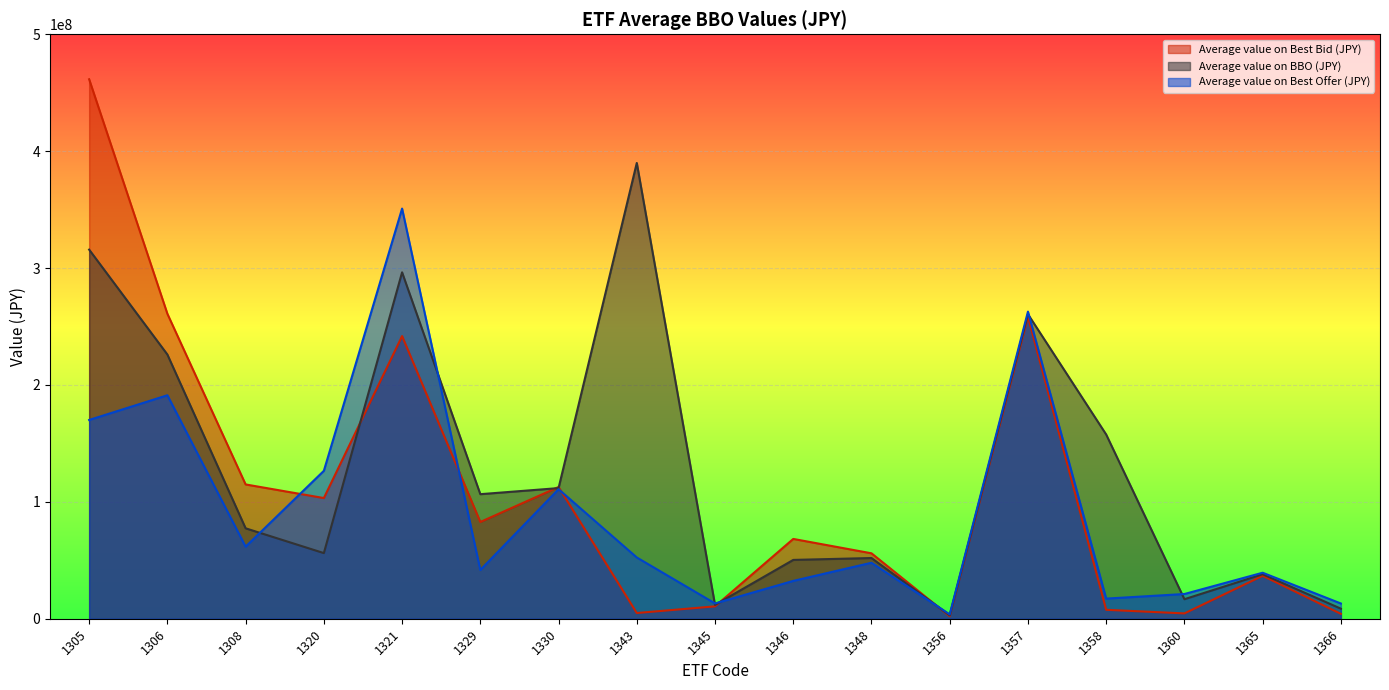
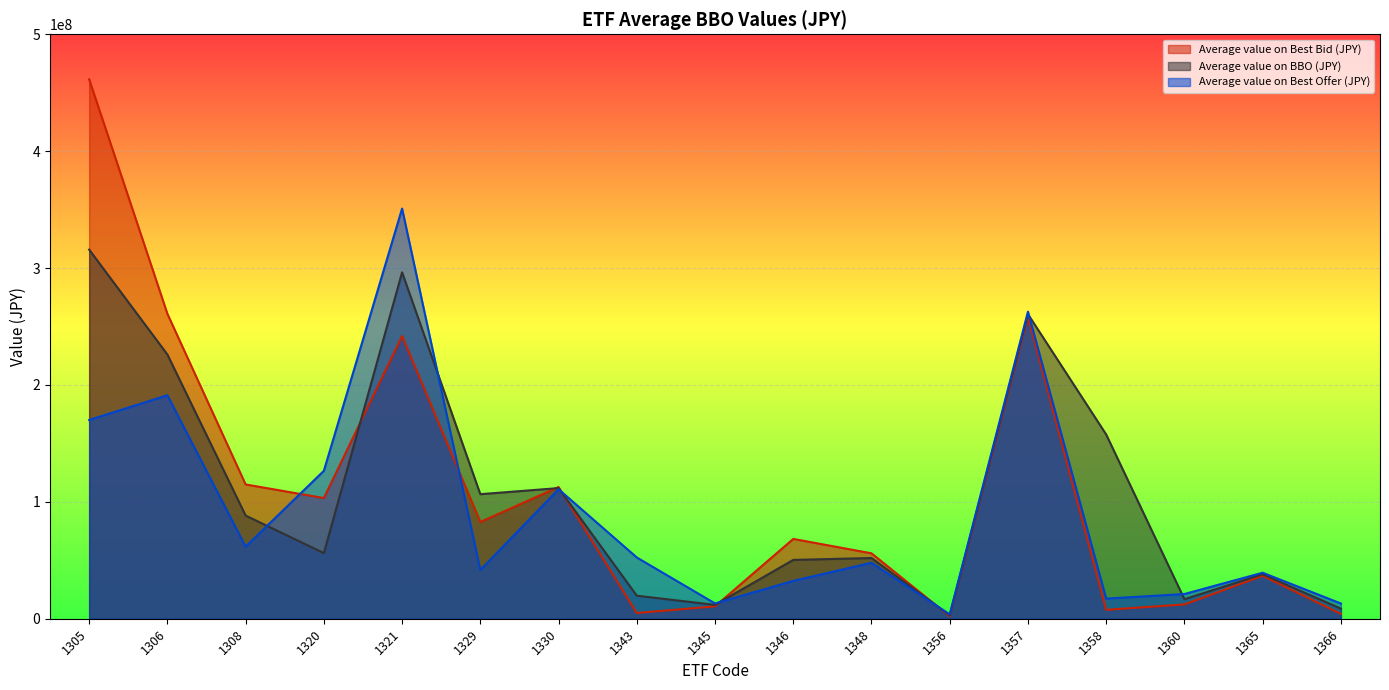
  {
    "Average value on Best Bid (JPY)": {
      "1305": 462000000,
      "1306": 261000000,
      "1308": 115000000,
      "1320": 103000000,
      "1321": 242000000,
      "1329": 83000000,
      "1343": 5000000,
      "1346": 68000000,
      "1348": 56000000,
      "1357": 258000000,
      "1358": 8000000,
-     "1360": 5000000,
+     "1360": 12000000,
      "1366": 4000000
    },
    "Average value on BBO (JPY)": {
      "1305": 316000000,
      "1306": 226000000,
-     "1308": 77000000,
+     "1308": 88000000,
      "1320": 56000000,
      "1321": 296000000,
      "1329": 107000000,
-     "1343": 390000000,
+     "1343": 20000000,
      "1346": 50000000,
      "1348": 52000000,
      "1357": 261000000,
      "1358": 158000000,
      "1360": 17000000,
      "1366": 9000000
    },
    "Average value on Best Offer (JPY)": {
      "1305": 170000000,
      "1306": 191000000,
      "1308": 62000000,
      "1320": 127000000,
      "1321": 351000000,
      "1329": 42000000,
      "1343": 52000000,
      "1346": 32000000,
      "1348": 48000000,
      "1357": 263000000,
      "1358": 17000000,
      "1360": 21000000,
      "1366": 13000000
    }
  }
